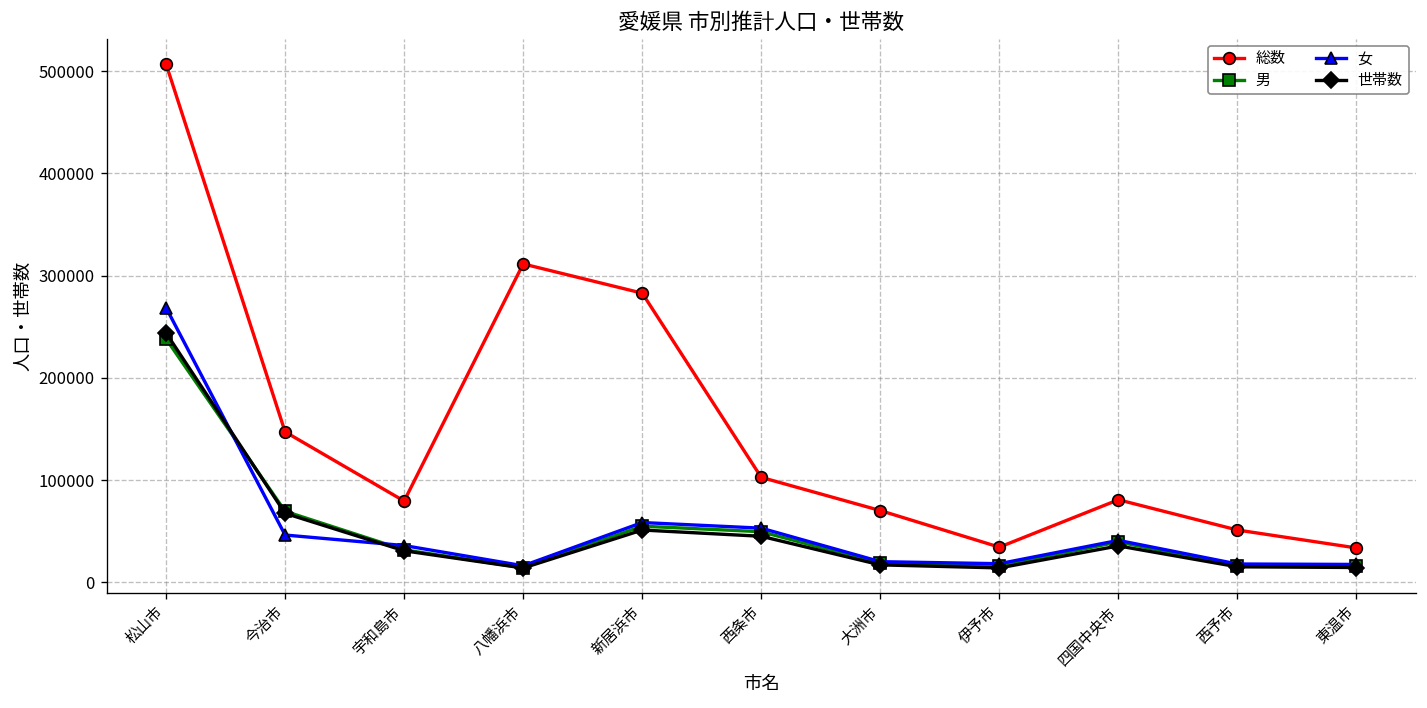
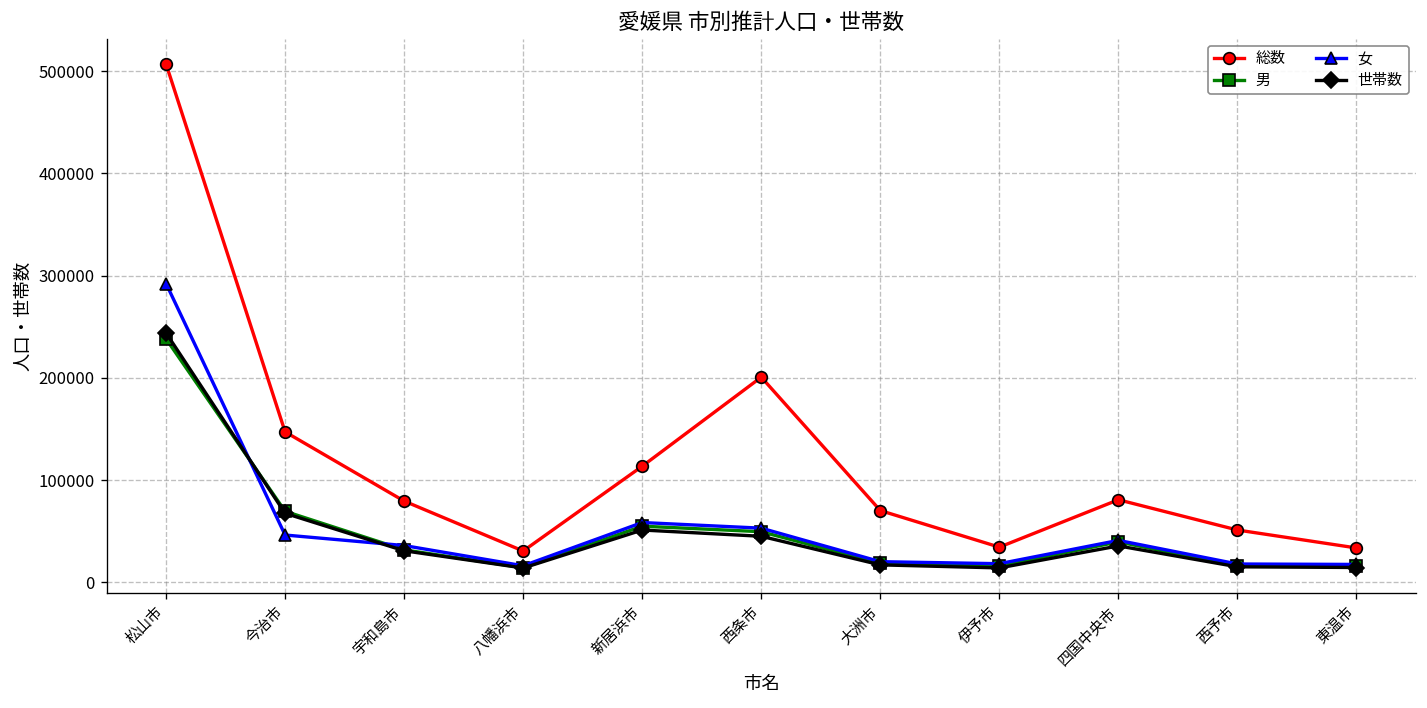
  {
    "総数": {
      "松山市": 510000,
      "今治市": 150000,
      "宇和島市": 80000,
-     "八幡浜市": 310000,
-     "新居浜市": 280000,
-     "西条市": 100000,
+     "八幡浜市": 30000,
+     "新居浜市": 110000,
+     "西条市": 200000,
      "大洲市": 70000,
      "伊予市": 30000,
      "四国中央市": 80000,
      "西予市": 50000,
      "東温市": 30000
    },
    "男": {
      "松山市": 240000,
      "新居浜市": 60000,
      "西条市": 50000
    },
    "女": {
-     "松山市": 270000,
+     "松山市": 290000,
      "今治市": 50000,
      "宇和島市": 40000,
      "新居浜市": 60000,
      "西条市": 50000
    },
    "世帯数": {
      "松山市": 240000,
      "新居浜市": 50000,
      "西条市": 50000,
      "四国中央市": 40000
    }
  }
